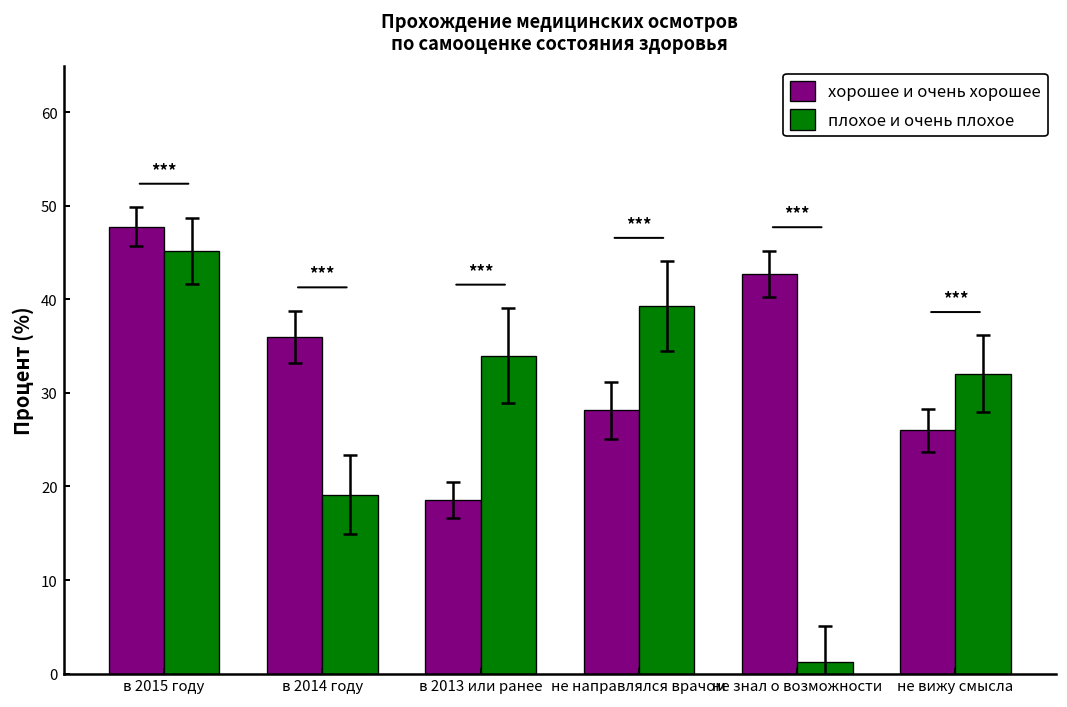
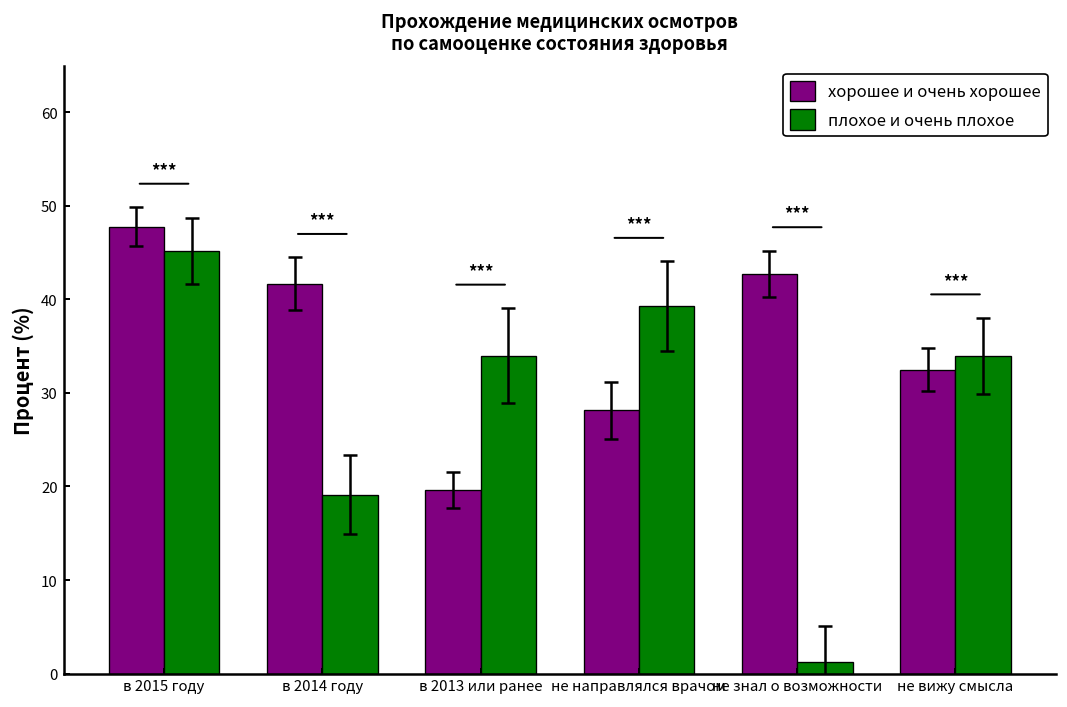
  {
    "хорошее и очень хорошее": {
      "в 2015 году": 48,
-     "в 2014 году": 36,
-     "в 2013 или ранее": 19,
+     "в 2014 году": 42,
+     "в 2013 или ранее": 20,
      "не направлялся врачом": 28,
      "не знал о возможности": 43,
-     "не вижу смысла": 26
+     "не вижу смысла": 32
    },
    "плохое и очень плохое": {
      "в 2015 году": 45,
      "в 2014 году": 19,
      "в 2013 или ранее": 34,
      "не направлялся врачом": 39,
      "не знал о возможности": 1,
-     "не вижу смысла": 32
+     "не вижу смысла": 34
    }
  }
